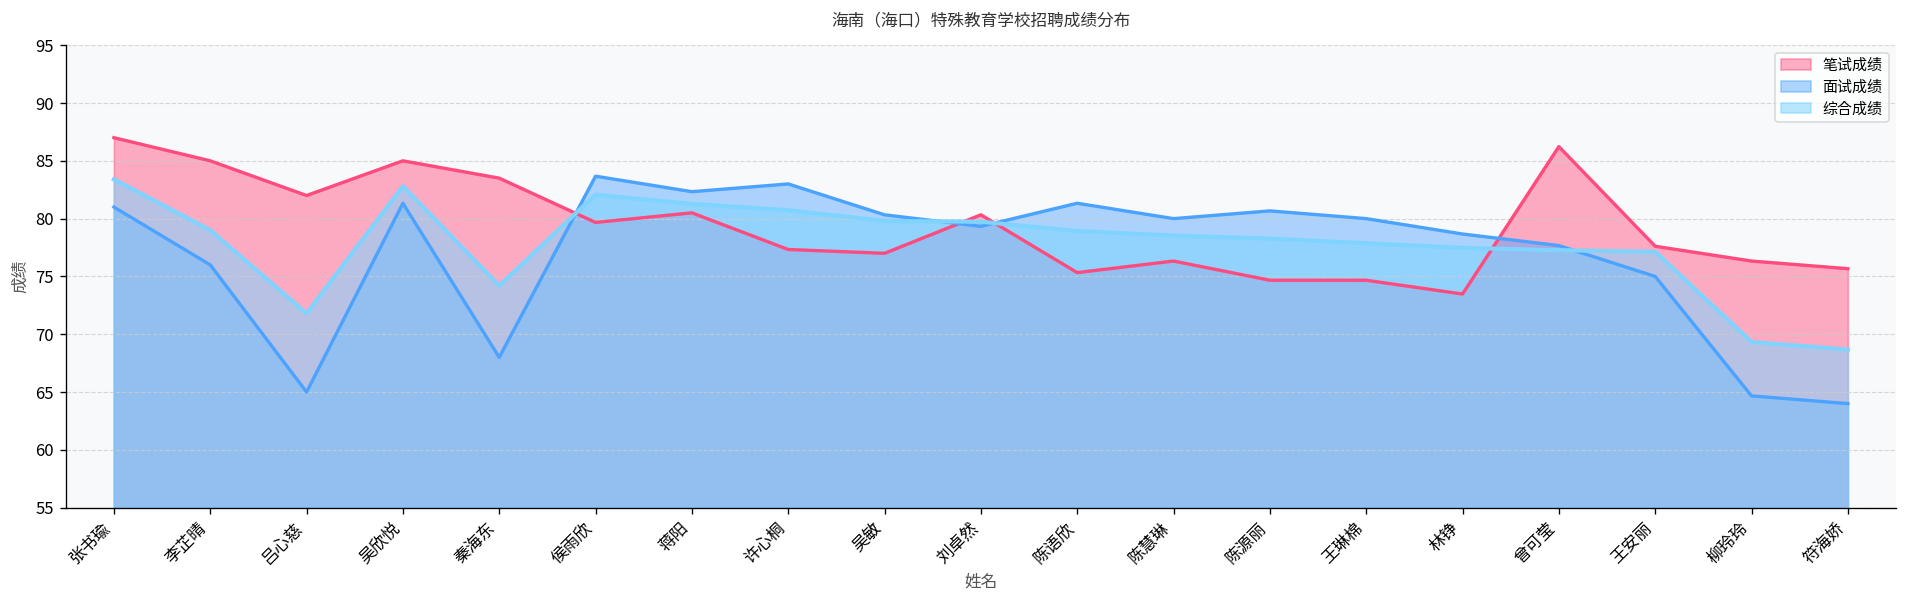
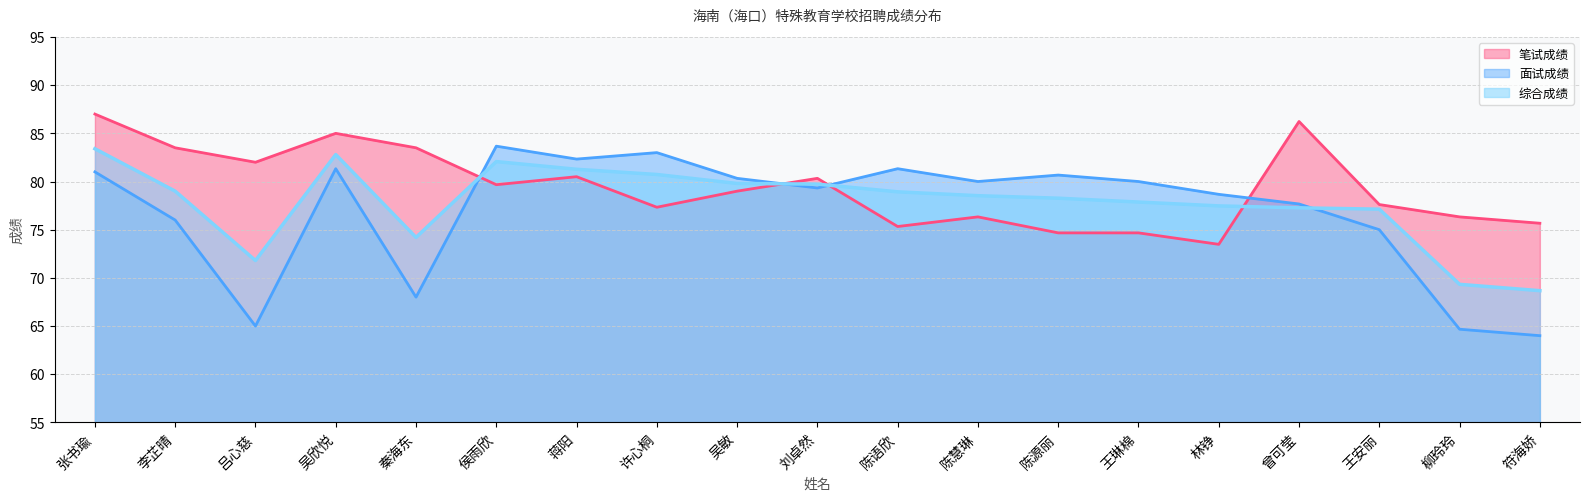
  {
    "笔试成绩": {
      "张书瑜": 87,
-     "李芷晴": 85,
+     "李芷晴": 84,
      "吕心慈": 82,
      "吴欣悦": 85,
      "秦海东": 84,
      "侯雨欣": 80,
      "蒋阳": 81,
      "许心桐": 77,
-     "吴敏": 77,
+     "吴敏": 79,
      "刘卓然": 80,
      "陈语欣": 75,
      "陈慧琳": 76,
      "陈源丽": 75,
      "王琳棉": 75,
      "林铮": 73,
      "曾可莹": 86,
      "王安丽": 78,
      "柳玲玲": 76,
      "符海娇": 76
    }
  }
